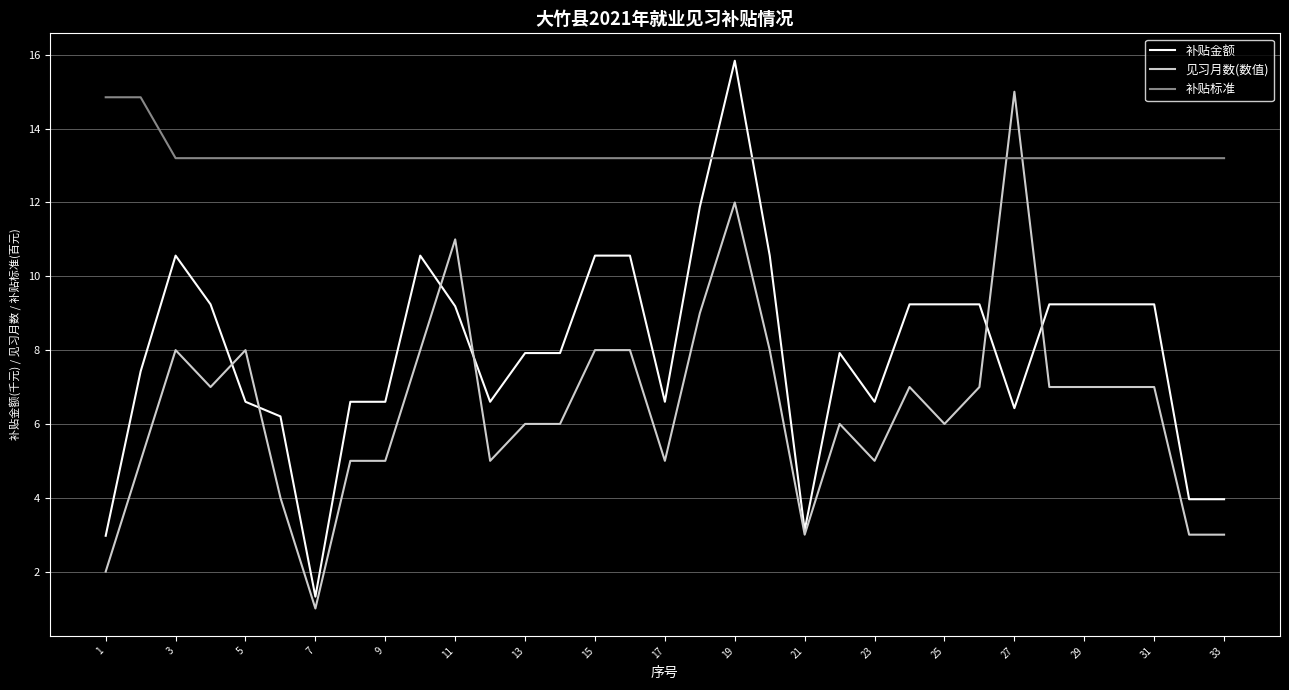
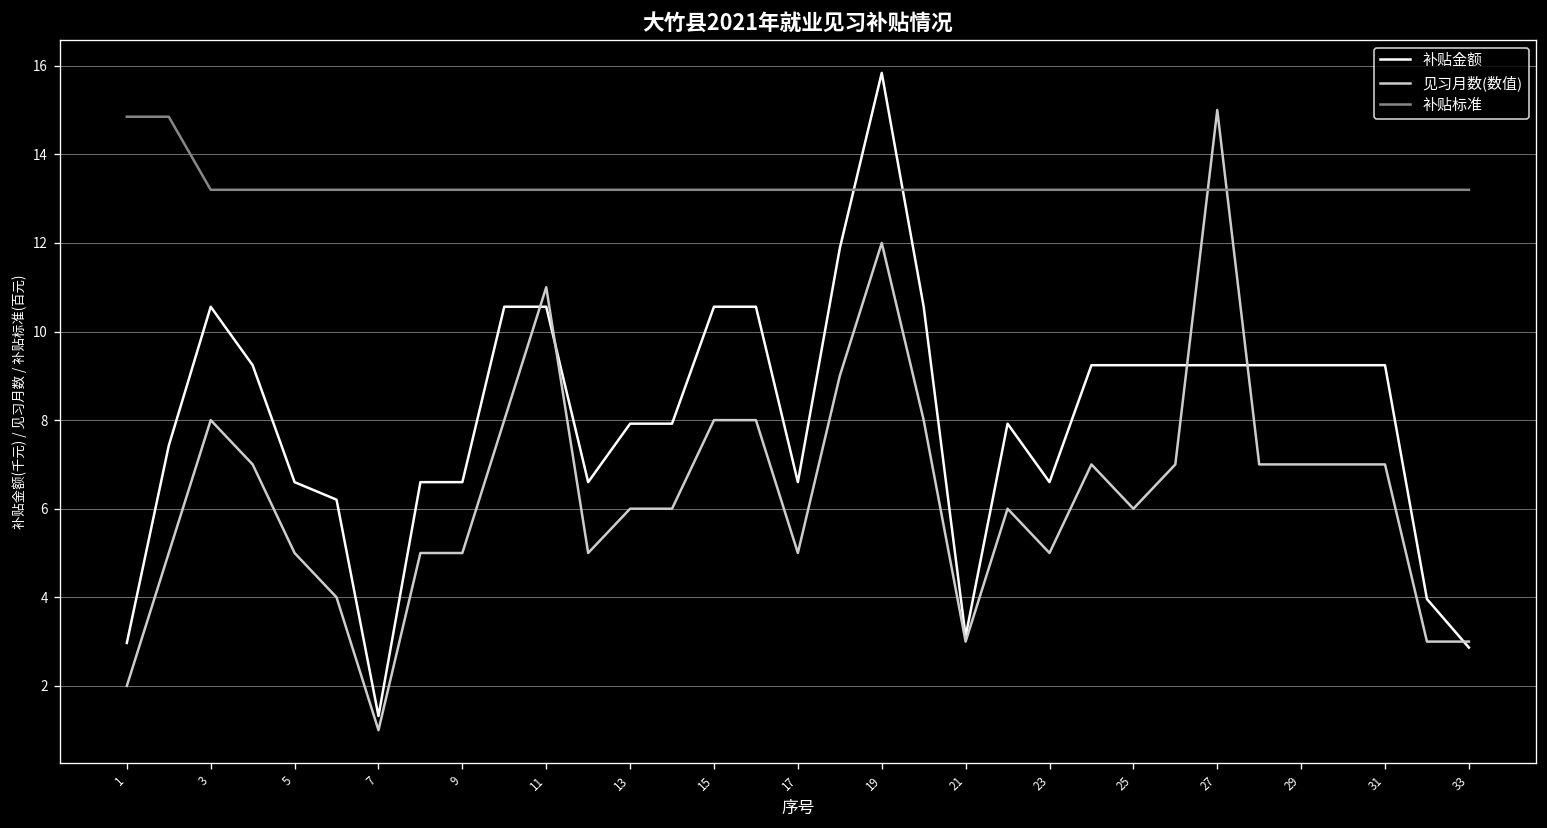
  {
    "补贴金额": {
      "1": 3.0,
      "3": 10.6,
      "5": 6.6,
      "7": 1.3,
      "9": 6.6,
-     "11": 9.2,
+     "11": 10.6,
      "13": 7.9,
      "15": 10.6,
      "17": 6.6,
      "19": 15.8,
      "21": 3.1,
      "23": 6.6,
      "25": 9.2,
-     "27": 6.4,
+     "27": 9.2,
      "29": 9.2,
      "31": 9.2,
-     "33": 4.0
+     "33": 2.9
    },
    "见习月数(数值)": {
      "1": 2,
      "3": 8,
-     "5": 8,
+     "5": 5,
      "7": 1,
      "9": 5,
      "11": 11,
      "13": 6,
      "15": 8,
      "17": 5,
      "19": 12,
      "21": 3,
      "23": 5,
      "25": 6,
      "27": 15,
      "29": 7,
      "31": 7,
      "33": 3
    },
    "补贴标准": {
      "1": 14.9,
      "3": 13.2,
      "5": 13.2,
      "7": 13.2,
      "9": 13.2,
      "11": 13.2,
      "13": 13.2,
      "15": 13.2,
      "17": 13.2,
      "19": 13.2,
      "21": 13.2,
      "23": 13.2,
      "25": 13.2,
      "27": 13.2,
      "29": 13.2,
      "31": 13.2,
      "33": 13.2
    }
  }
